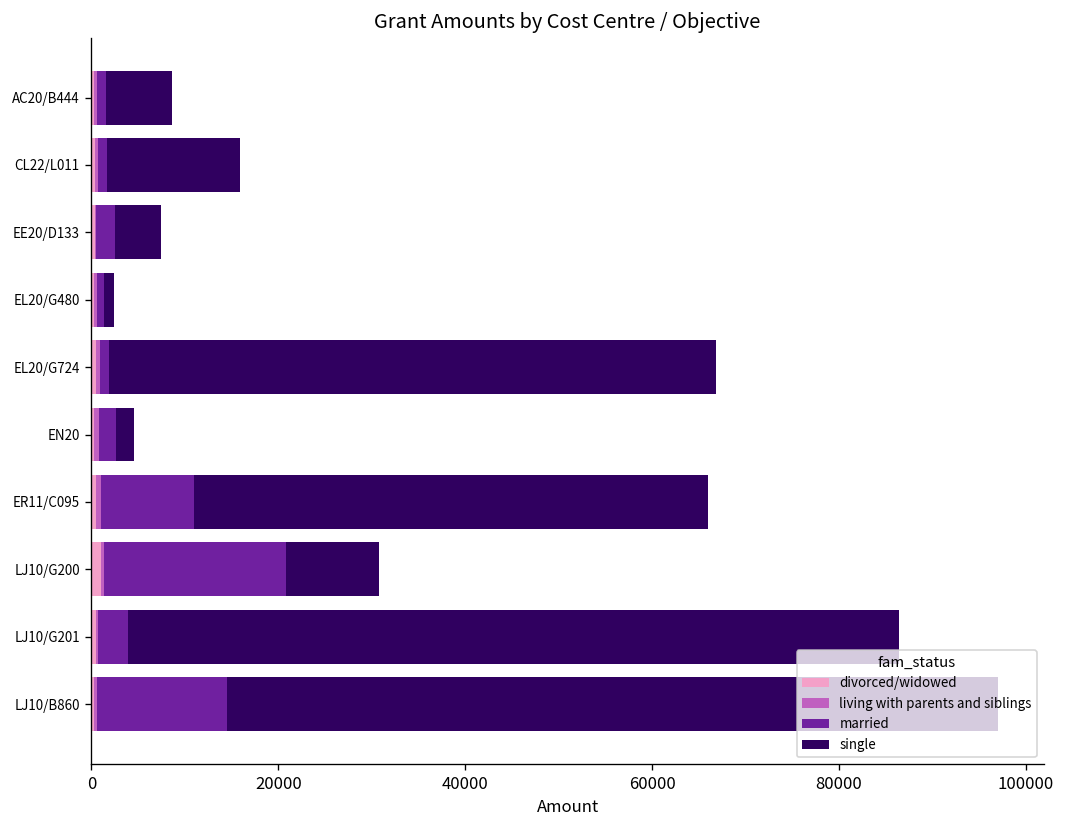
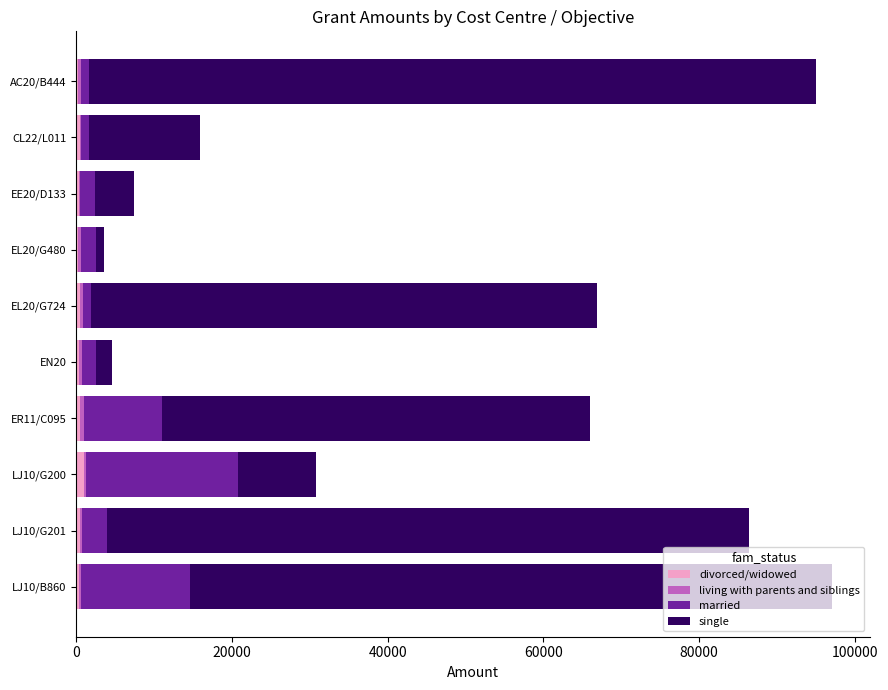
  {
    "divorced/widowed": {
      "CL22/L011": 0,
      "EE20/D133": 0,
      "EL20/G724": 1000,
      "ER11/C095": 1000,
      "LJ10/G200": 1000,
      "LJ10/G201": 1000
    },
    "living with parents and siblings": {
      "AC20/B444": 0,
      "EL20/G724": 0,
      "EN20": 1000,
      "ER11/C095": 1000
    },
    "married": {
      "AC20/B444": 1000,
      "CL22/L011": 1000,
      "EE20/D133": 2000,
-     "EL20/G480": 1000,
+     "EL20/G480": 2000,
      "EL20/G724": 1000,
      "EN20": 2000,
      "ER11/C095": 10000,
      "LJ10/G200": 20000,
      "LJ10/G201": 3000,
      "LJ10/B860": 14000
    },
    "single": {
-     "AC20/B444": 7000,
+     "AC20/B444": 93000,
      "CL22/L011": 14000,
      "EE20/D133": 5000,
      "EL20/G480": 1000,
      "EL20/G724": 65000,
      "EN20": 2000,
      "ER11/C095": 55000,
      "LJ10/G200": 10000,
      "LJ10/G201": 83000
    }
  }
